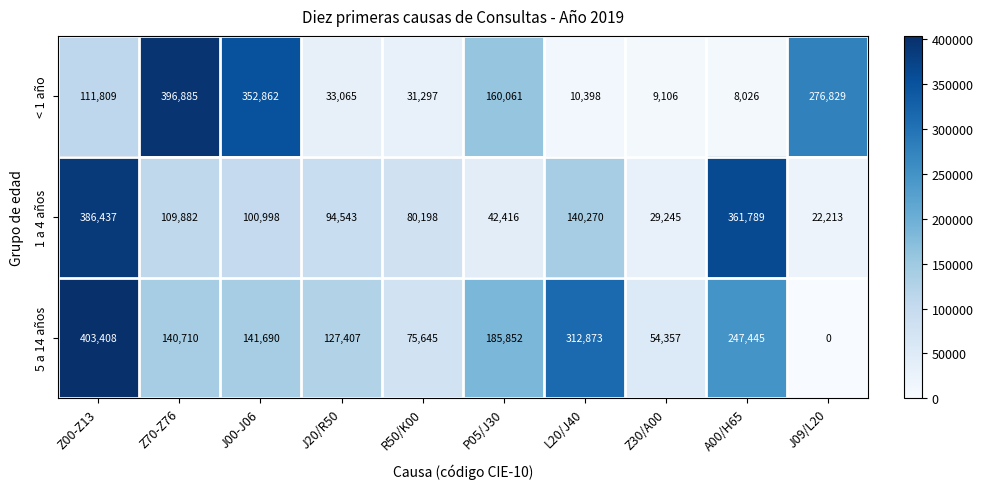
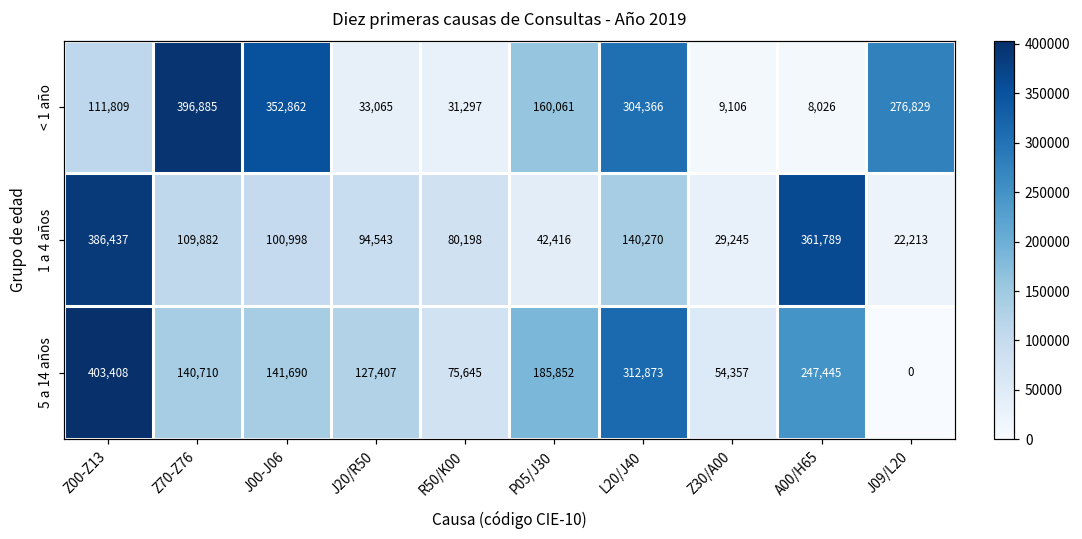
  {
    "< 1 año": {
      "Z00-Z13": "111,809",
      "Z70-Z76": "396,885",
      "J00-J06": "352,862",
      "J20/R50": "33,065",
      "R50/K00": "31,297",
      "P05/J30": "160,061",
-     "L20/J40": "10,398",
+     "L20/J40": "304,366",
      "Z30/A00": "9,106",
      "A00/H65": "8,026",
      "J09/L20": "276,829"
    },
    "1 a 4 años": {
      "Z00-Z13": "386,437",
      "Z70-Z76": "109,882",
      "J00-J06": "100,998",
      "J20/R50": "94,543",
      "R50/K00": "80,198",
      "P05/J30": "42,416",
      "L20/J40": "140,270",
      "Z30/A00": "29,245",
      "A00/H65": "361,789",
      "J09/L20": "22,213"
    },
    "5 a 14 años": {
      "Z00-Z13": "403,408",
      "Z70-Z76": "140,710",
      "J00-J06": "141,690",
      "J20/R50": "127,407",
      "R50/K00": "75,645",
      "P05/J30": "185,852",
      "L20/J40": "312,873",
      "Z30/A00": "54,357",
      "A00/H65": "247,445",
      "J09/L20": "0"
    }
  }
